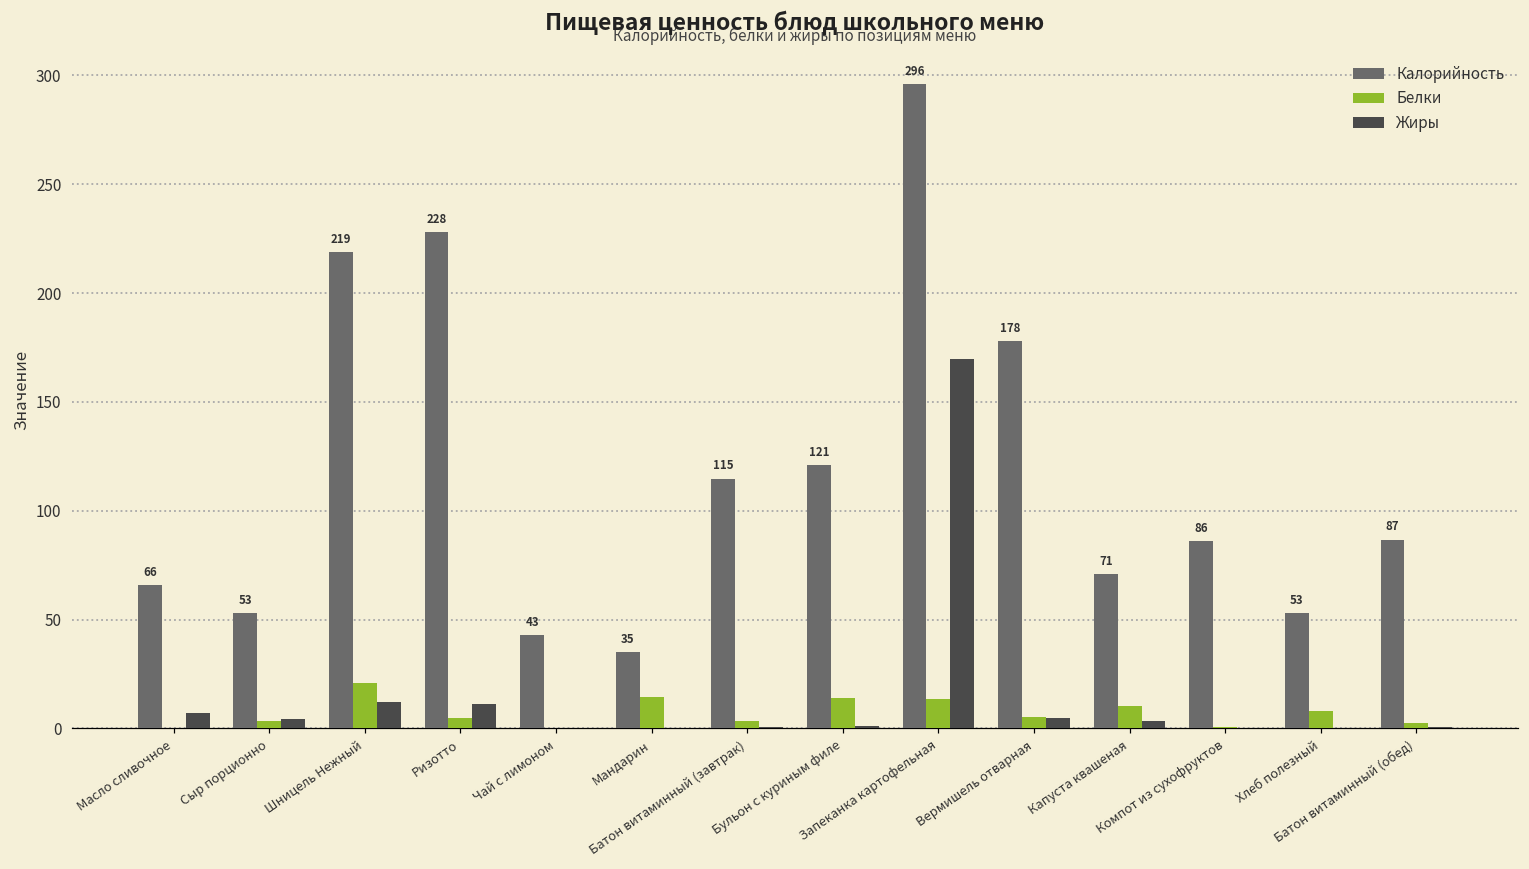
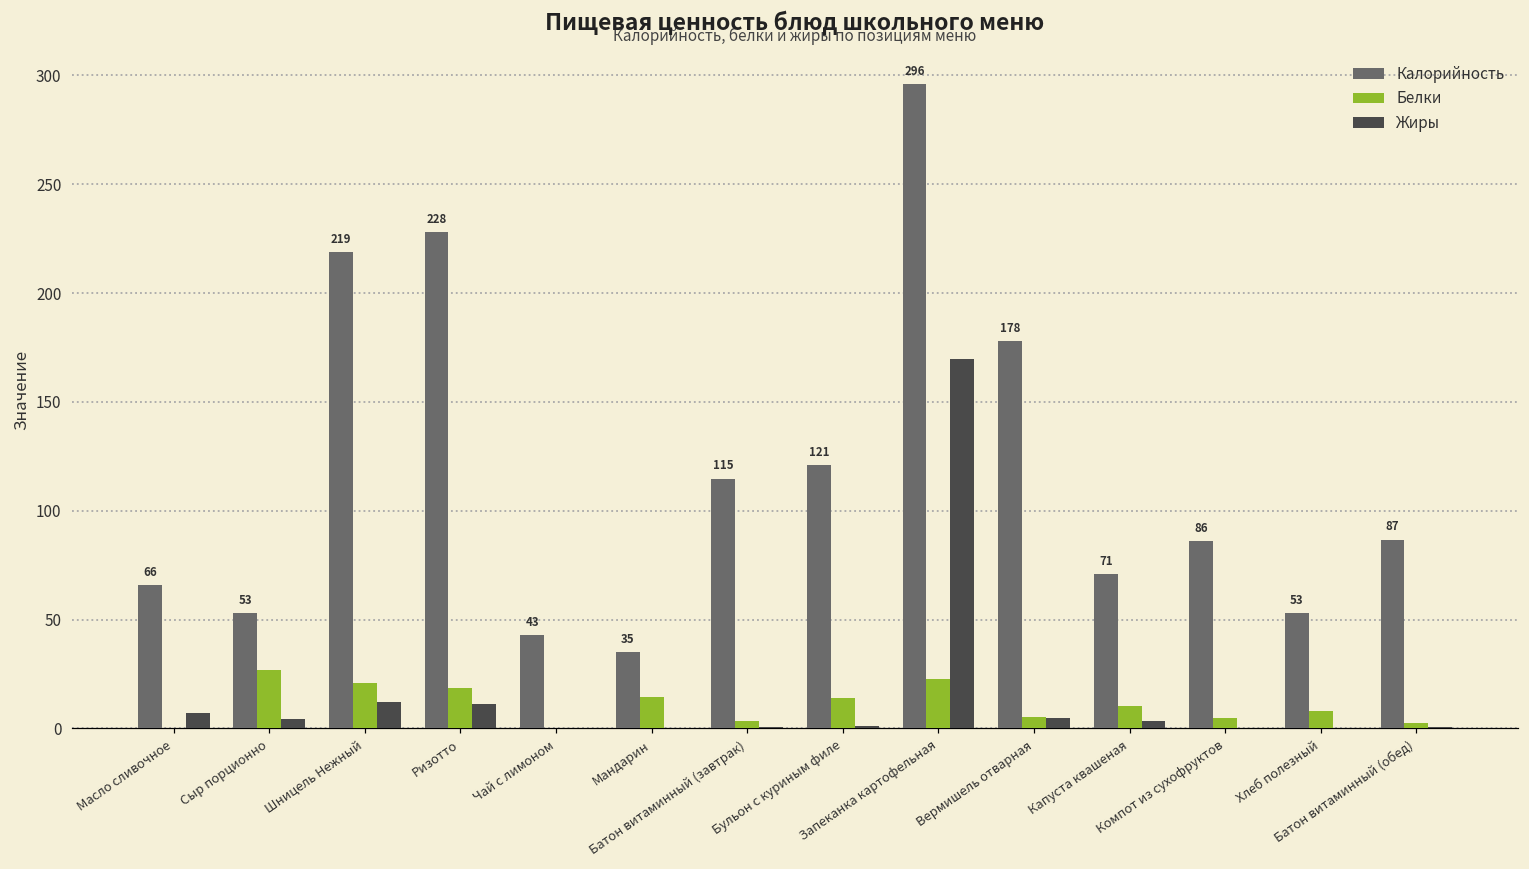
  {
    "Белки": {
-     "Сыр порционно": 4,
+     "Сыр порционно": 27,
      "Шницель Нежный": 21,
-     "Ризотто": 5,
+     "Ризотто": 19,
      "Мандарин": 15,
      "Батон витаминный (завтрак)": 3,
      "Бульон с куриным филе": 14,
-     "Запеканка картофельная": 14,
+     "Запеканка картофельная": 23,
      "Вермишель отварная": 5,
      "Капуста квашеная": 10,
-     "Компот из сухофруктов": 1,
+     "Компот из сухофруктов": 5,
      "Хлеб полезный": 8,
      "Батон витаминный (обед)": 3
    }
  }
